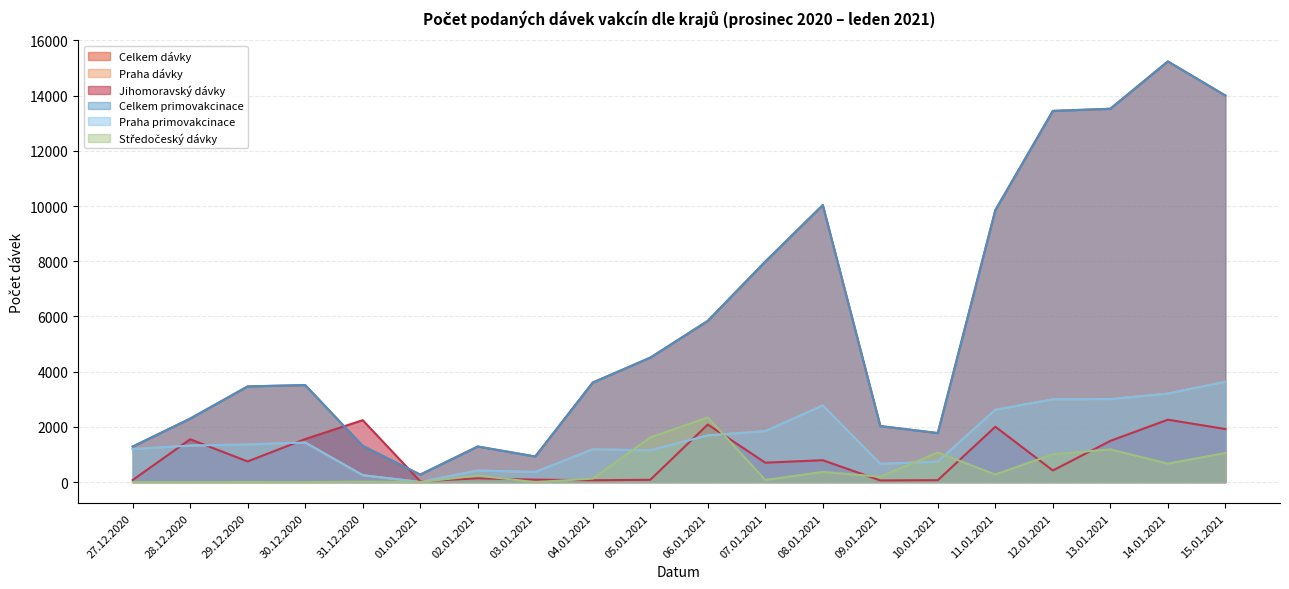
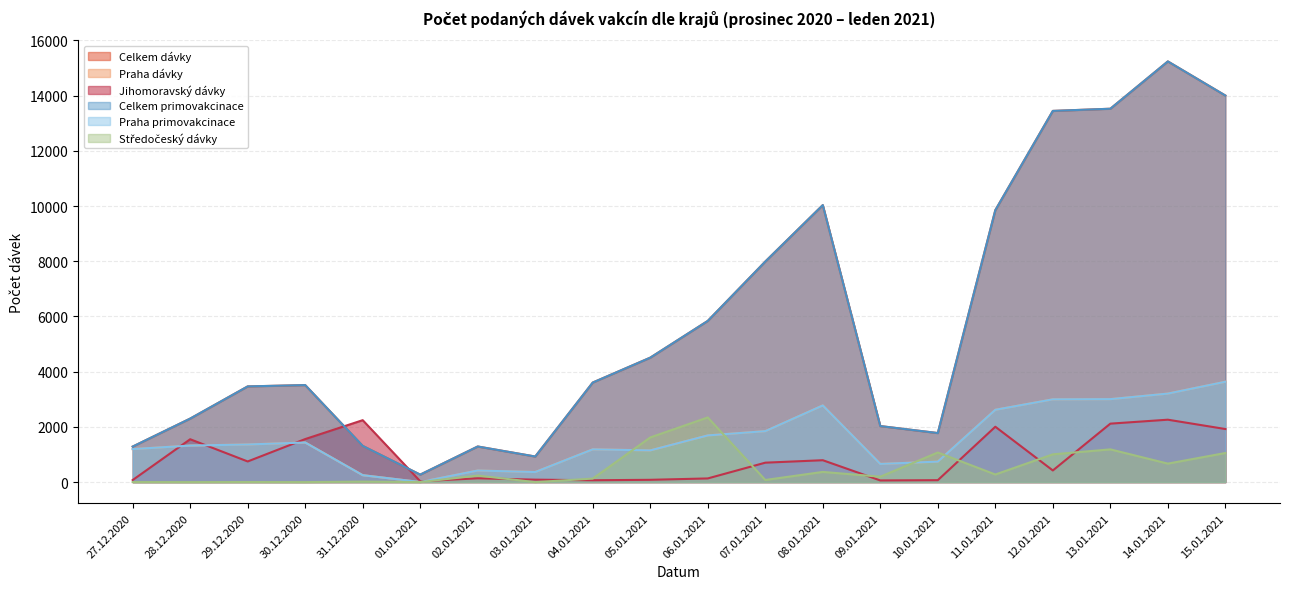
  {
    "Jihomoravský dávky": {
      "28.12.2020": 1600,
      "29.12.2020": 700,
      "30.12.2020": 1600,
      "31.12.2020": 2200,
      "02.01.2021": 100,
      "05.01.2021": 100,
-     "06.01.2021": 2100,
+     "06.01.2021": 100,
      "07.01.2021": 700,
      "08.01.2021": 800,
      "09.01.2021": 100,
      "10.01.2021": 100,
      "11.01.2021": 2000,
      "12.01.2021": 400,
-     "13.01.2021": 1500,
+     "13.01.2021": 2100,
      "14.01.2021": 2300,
      "15.01.2021": 1900
    },
    "Středočeský dávky": {
      "28.12.2020": 0,
      "29.12.2020": 0,
      "30.12.2020": 0,
      "31.12.2020": 0,
      "02.01.2021": 200,
      "05.01.2021": 1600,
      "06.01.2021": 2300,
      "07.01.2021": 100,
      "08.01.2021": 400,
      "09.01.2021": 200,
      "10.01.2021": 1100,
      "11.01.2021": 300,
      "12.01.2021": 1000,
      "13.01.2021": 1200,
      "14.01.2021": 700,
      "15.01.2021": 1100
    }
  }
